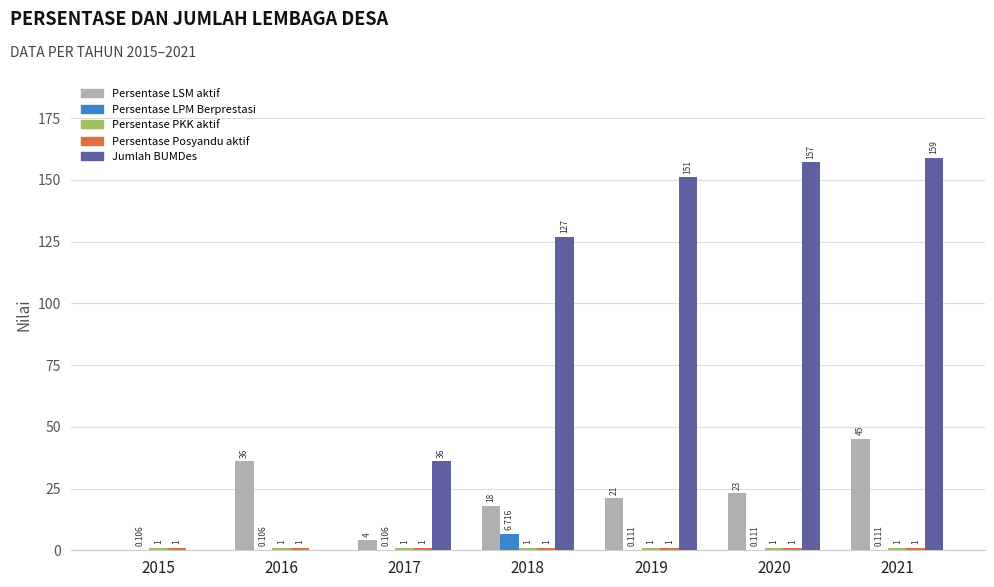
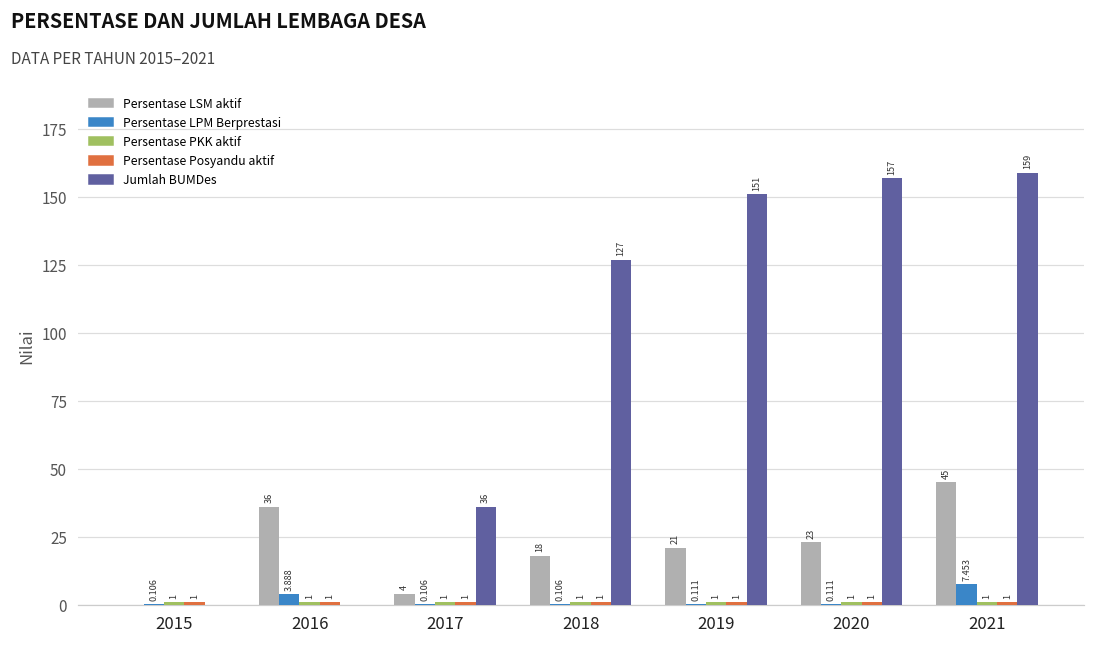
  {
    "Persentase LSM aktif": {
      "2016": 36,
      "2017": 4,
      "2018": 18,
      "2019": 21,
      "2020": 23,
      "2021": 45
    },
    "Persentase LPM Berprestasi": {
      "2015": 0.106,
-     "2016": 0.106,
+     "2016": 3.888,
      "2017": 0.106,
-     "2018": 6.716,
+     "2018": 0.106,
      "2019": 0.111,
      "2020": 0.111,
-     "2021": 0.111
+     "2021": 7.453
    },
    "Persentase PKK aktif": {
      "2015": 1,
      "2016": 1,
      "2017": 1,
      "2018": 1,
      "2019": 1,
      "2020": 1,
      "2021": 1
    },
    "Persentase Posyandu aktif": {
      "2015": 1,
      "2016": 1,
      "2017": 1,
      "2018": 1,
      "2019": 1,
      "2020": 1,
      "2021": 1
    },
    "Jumlah BUMDes": {
      "2017": 36,
      "2018": 127,
      "2019": 151,
      "2020": 157,
      "2021": 159
    }
  }
